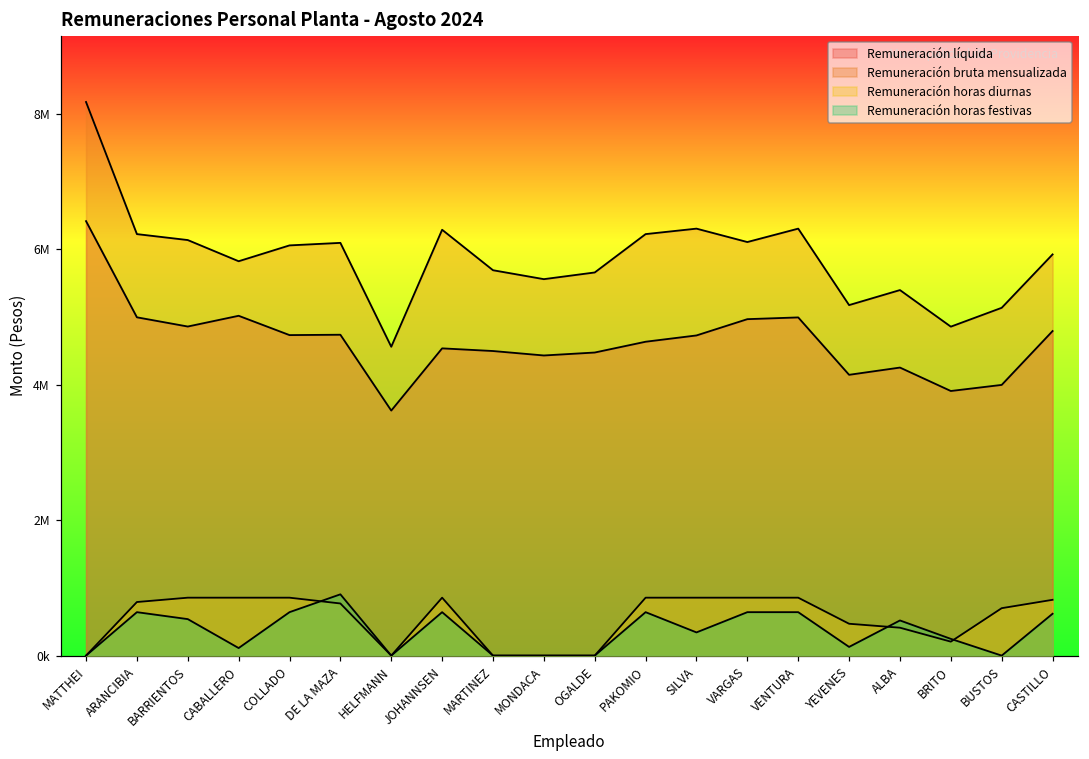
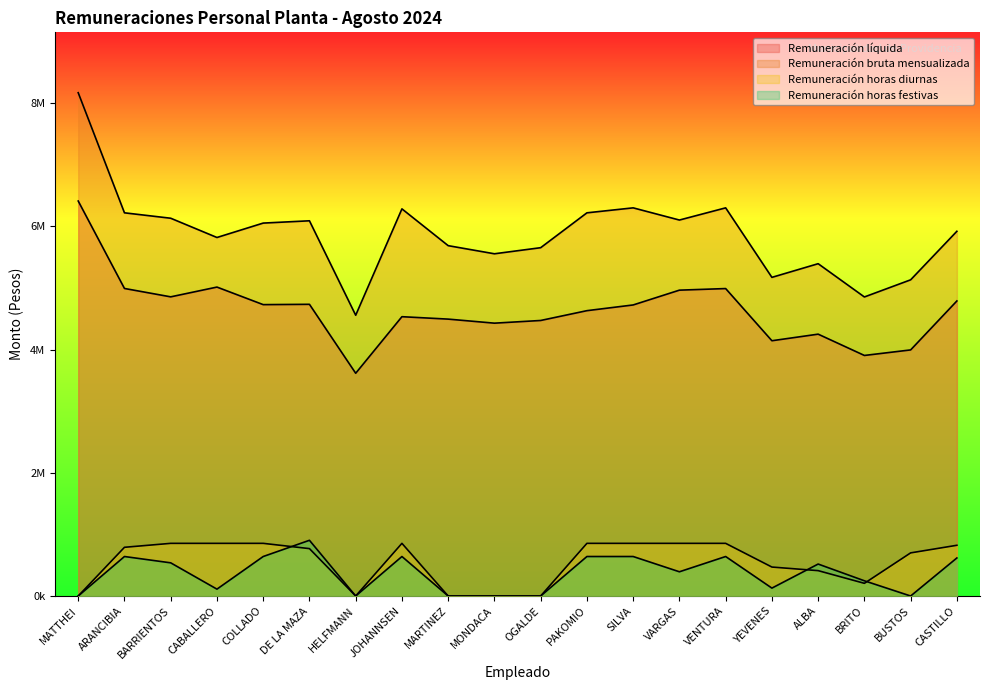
  {
    "Remuneración horas festivas": {
      "ARANCIBIA": 600000,
      "BARRIENTOS": 500000,
      "CABALLERO": 100000,
      "COLLADO": 600000,
      "DE LA MAZA": 900000,
      "JOHANNSEN": 600000,
      "PAKOMIO": 600000,
-     "SILVA": 300000,
-     "VARGAS": 600000,
+     "SILVA": 600000,
+     "VARGAS": 400000,
      "VENTURA": 600000,
      "YEVENES": 100000,
      "ALBA": 500000,
      "BUSTOS": 0,
      "CASTILLO": 600000
    }
  }
